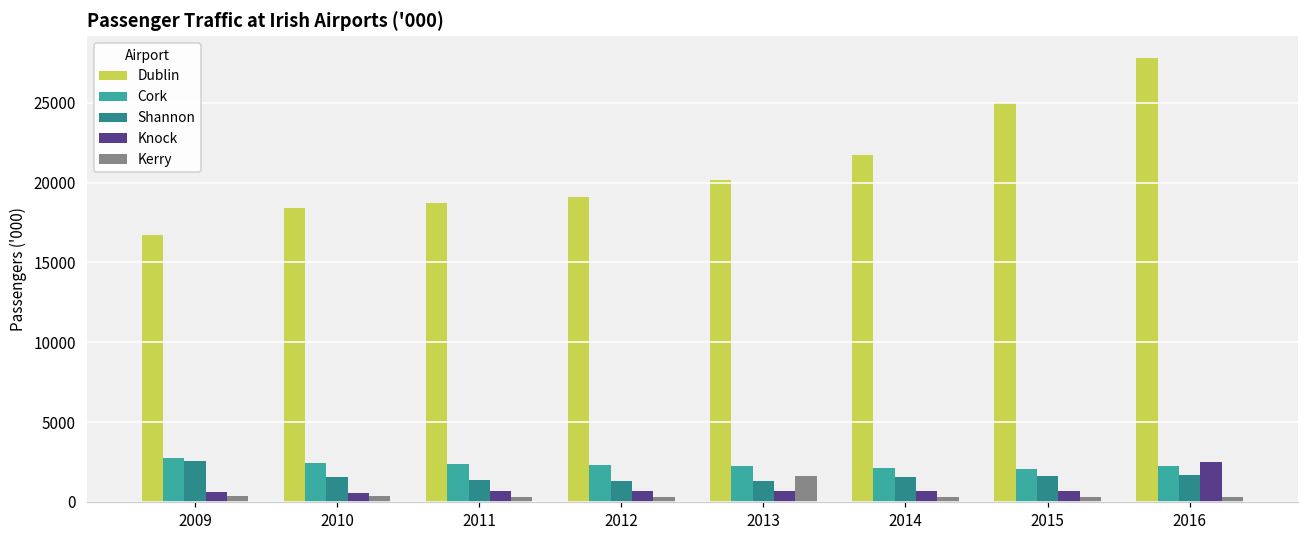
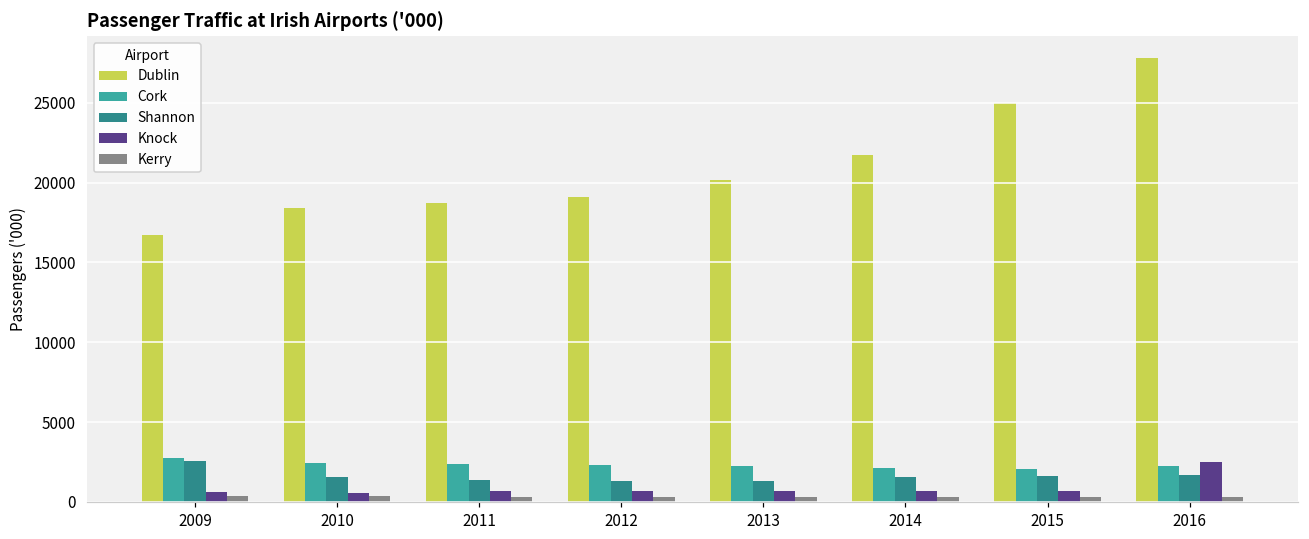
  {
    "Dublin": {
      "2009": 16700,
      "2010": 18400,
      "2011": 18700,
      "2012": 19100,
      "2013": 20100,
      "2014": 21700,
      "2015": 25000,
      "2016": 27800
    },
    "Knock": {
      "2009": 600,
      "2010": 600,
      "2011": 700,
      "2012": 700,
      "2013": 700,
      "2014": 700,
      "2015": 700,
      "2016": 2500
    },
    "Kerry": {
      "2009": 400,
      "2010": 400,
      "2011": 300,
      "2012": 300,
-     "2013": 1600,
+     "2013": 300,
      "2014": 300,
      "2015": 300,
      "2016": 300
    }
  }
